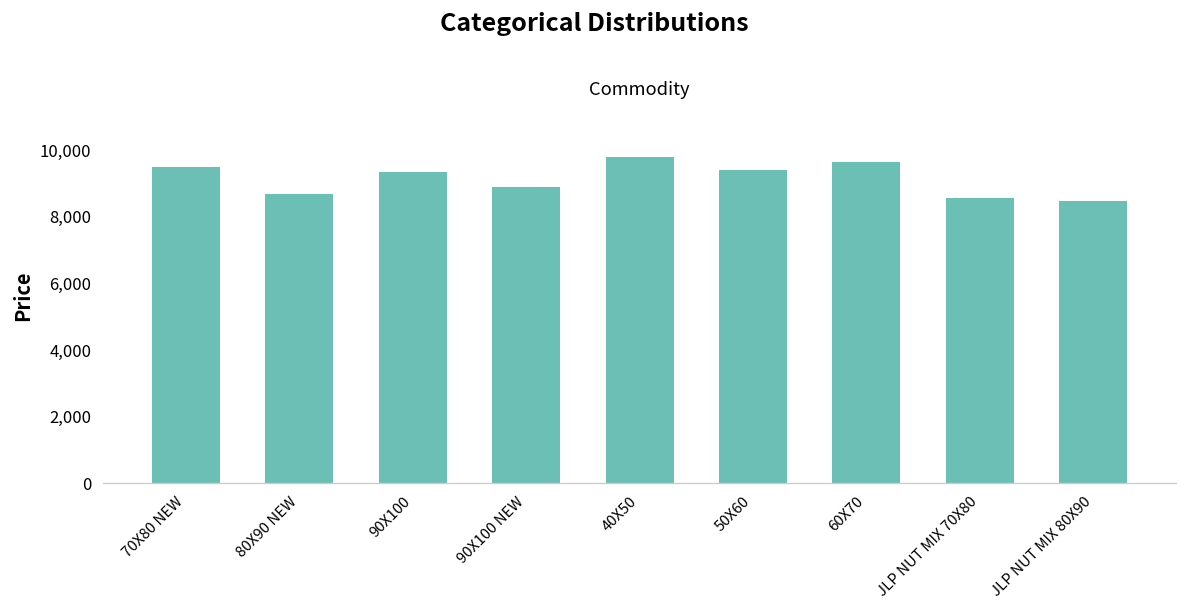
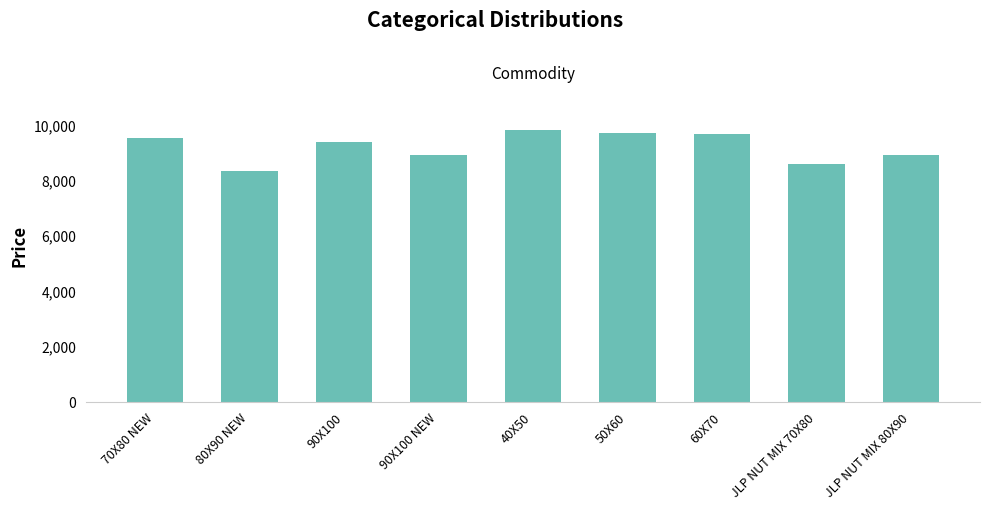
  {
    "70X80 NEW": "9,500",
-   "80X90 NEW": "8,700",
+   "80X90 NEW": "8,300",
    "90X100": "9,400",
    "90X100 NEW": "8,900",
    "40X50": "9,800",
-   "50X60": "9,400",
+   "50X60": "9,700",
    "60X70": "9,600",
    "JLP NUT MIX 70X80": "8,600",
-   "JLP NUT MIX 80X90": "8,500"
+   "JLP NUT MIX 80X90": "8,900"
  }
